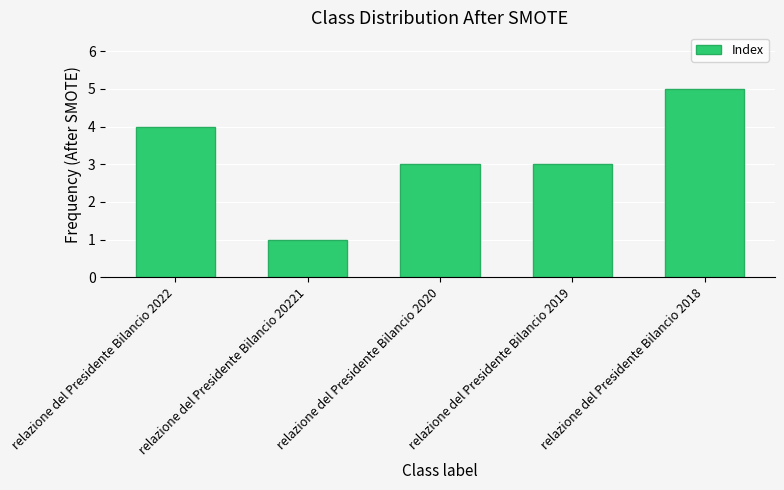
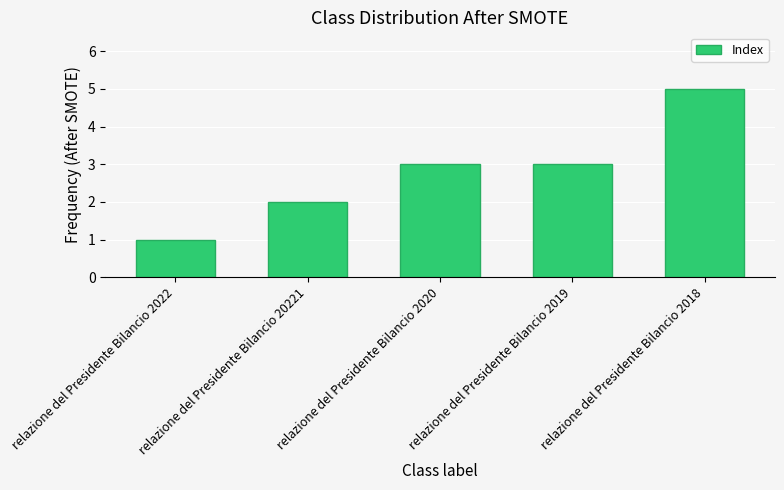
  {
-   "relazione del Presidente Bilancio 2022": 4,
-   "relazione del Presidente Bilancio 20221": 1,
+   "relazione del Presidente Bilancio 2022": 1,
+   "relazione del Presidente Bilancio 20221": 2,
    "relazione del Presidente Bilancio 2020": 3,
    "relazione del Presidente Bilancio 2019": 3,
    "relazione del Presidente Bilancio 2018": 5
  }
